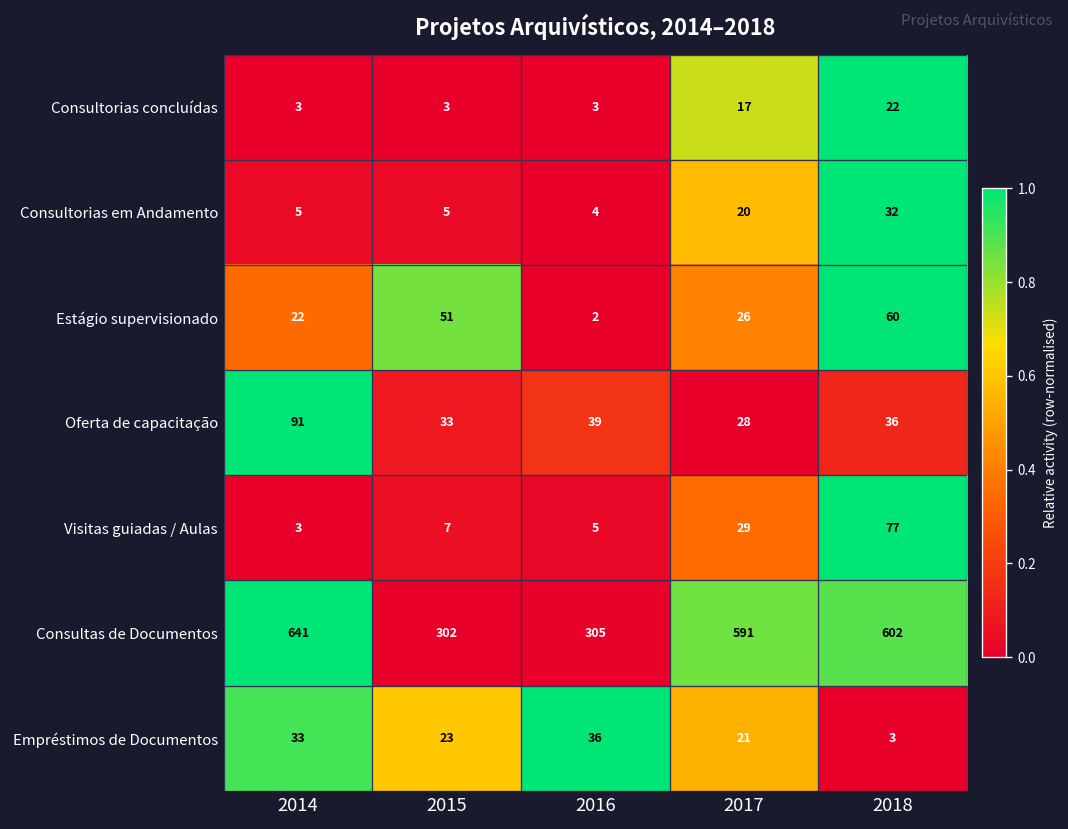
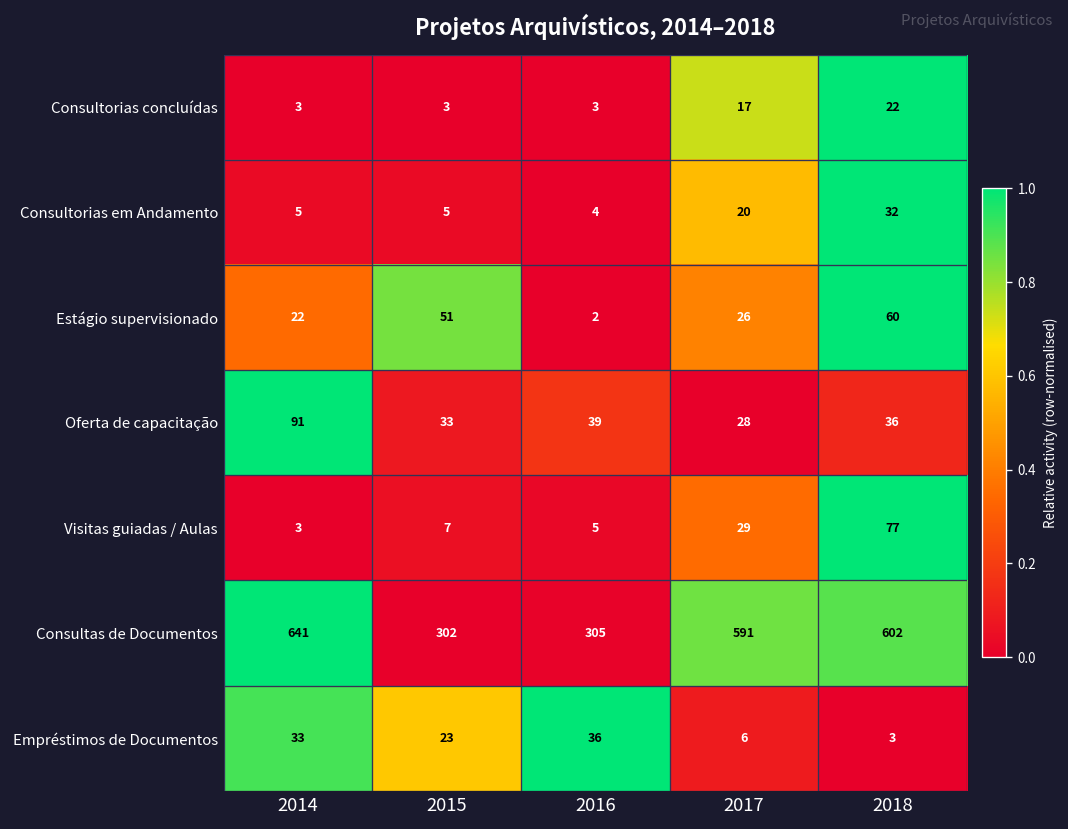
  {
    "Consultorias concluídas": {
      "2014": 3,
      "2015": 3,
      "2016": 3,
      "2017": 17,
      "2018": 22
    },
    "Consultorias em Andamento": {
      "2014": 5,
      "2015": 5,
      "2016": 4,
      "2017": 20,
      "2018": 32
    },
    "Estágio supervisionado": {
      "2014": 22,
      "2015": 51,
      "2016": 2,
      "2017": 26,
      "2018": 60
    },
    "Oferta de capacitação": {
      "2014": 91,
      "2015": 33,
      "2016": 39,
      "2017": 28,
      "2018": 36
    },
    "Visitas guiadas / Aulas": {
      "2014": 3,
      "2015": 7,
      "2016": 5,
      "2017": 29,
      "2018": 77
    },
    "Consultas de Documentos": {
      "2014": 641,
      "2015": 302,
      "2016": 305,
      "2017": 591,
      "2018": 602
    },
    "Empréstimos de Documentos": {
      "2014": 33,
      "2015": 23,
      "2016": 36,
-     "2017": 21,
+     "2017": 6,
      "2018": 3
    }
  }
